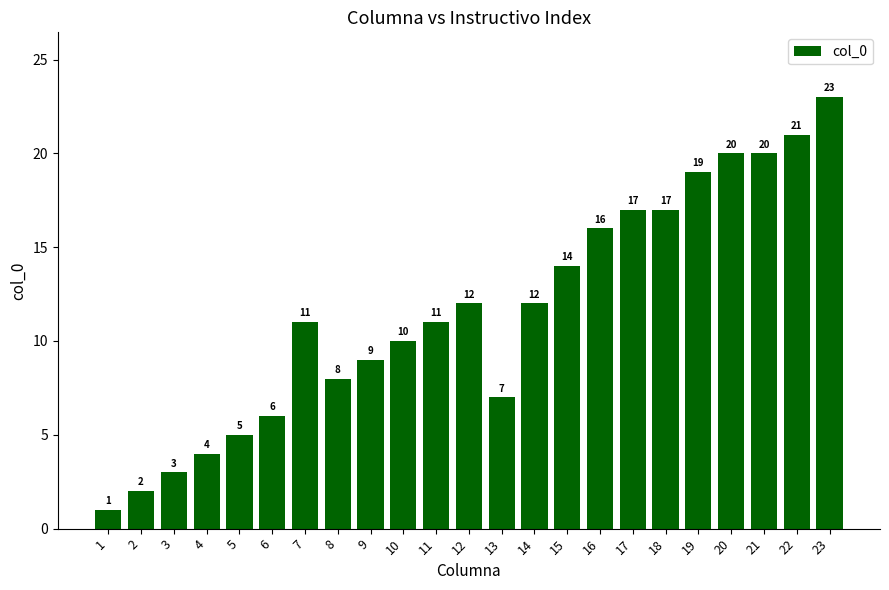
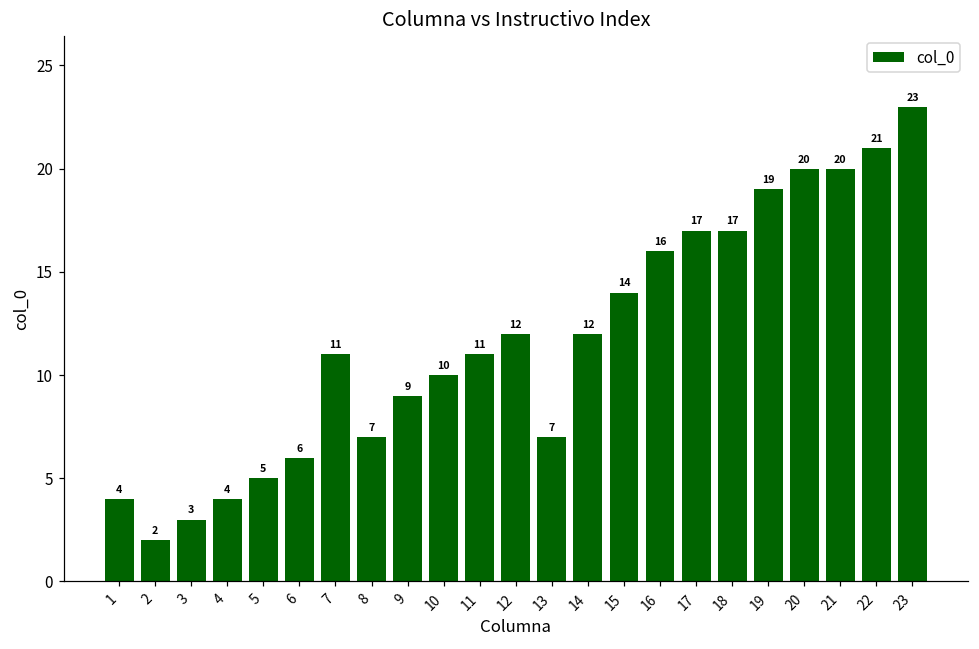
  {
-   "1": 1,
+   "1": 4,
    "2": 2,
    "3": 3,
    "4": 4,
    "5": 5,
    "6": 6,
    "7": 11,
-   "8": 8,
+   "8": 7,
    "9": 9,
    "10": 10,
    "11": 11,
    "12": 12,
    "13": 7,
    "14": 12,
    "15": 14,
    "16": 16,
    "17": 17,
    "18": 17,
    "19": 19,
    "20": 20,
    "21": 20,
    "22": 21,
    "23": 23
  }
